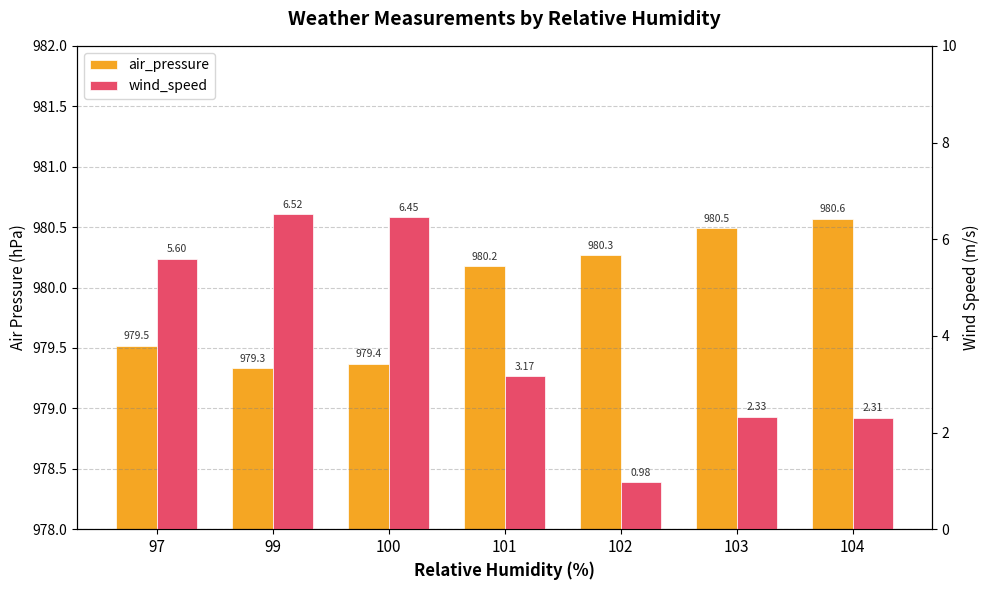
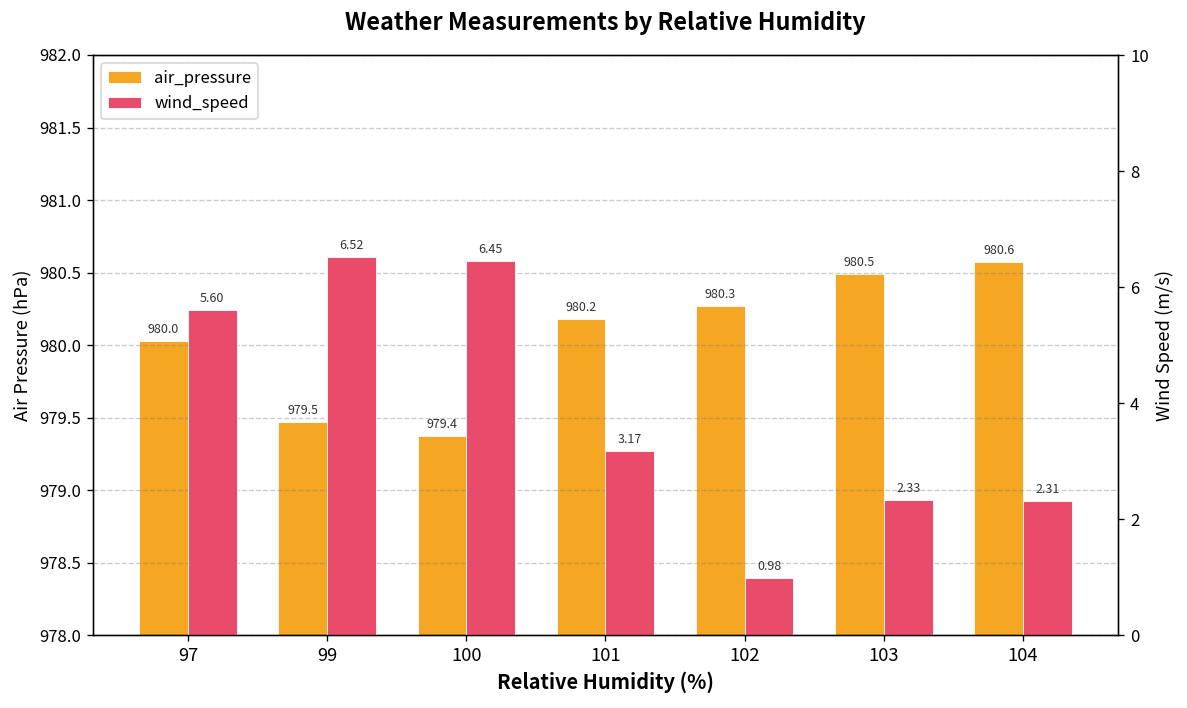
  {
    "air_pressure": {
-     "97": 979.5,
-     "99": 979.3,
+     "97": 980.0,
+     "99": 979.5,
      "100": 979.4,
      "101": 980.2,
      "102": 980.3,
      "103": 980.5,
      "104": 980.6
    },
    "wind_speed": {
      "97": 5.60,
      "99": 6.52,
      "100": 6.45,
      "101": 3.17,
      "102": 0.98,
      "103": 2.33,
      "104": 2.31
    }
  }
